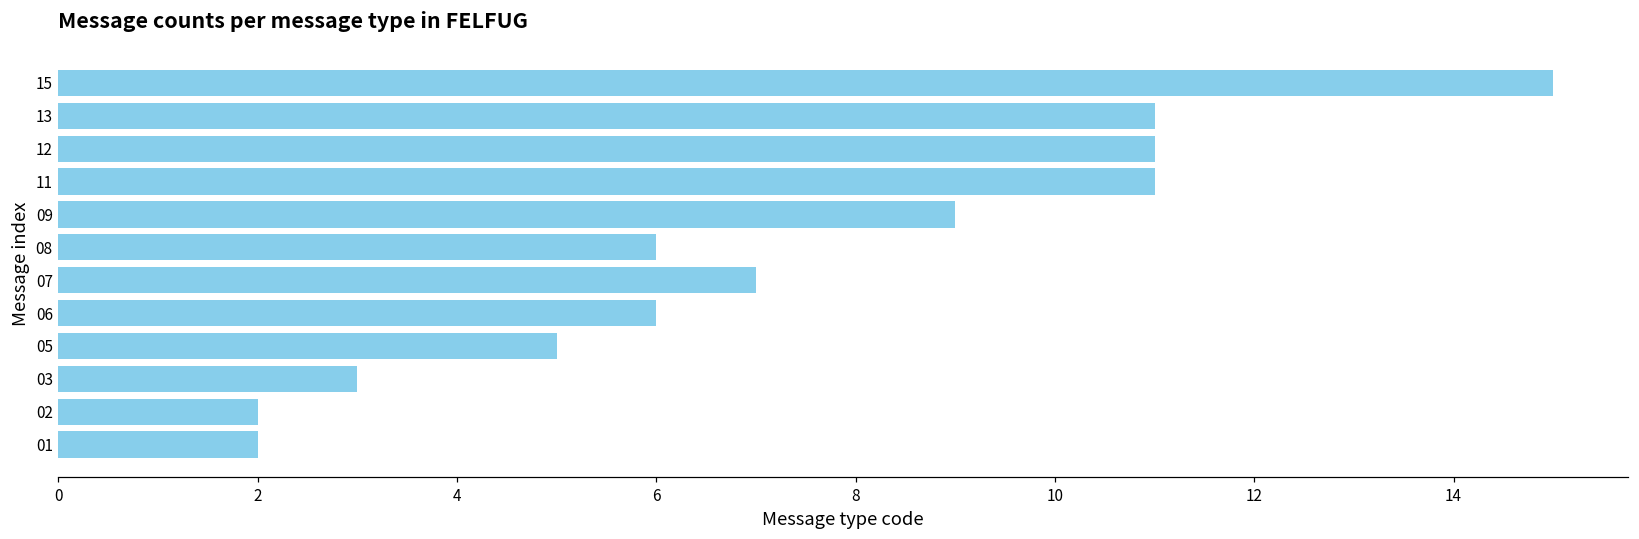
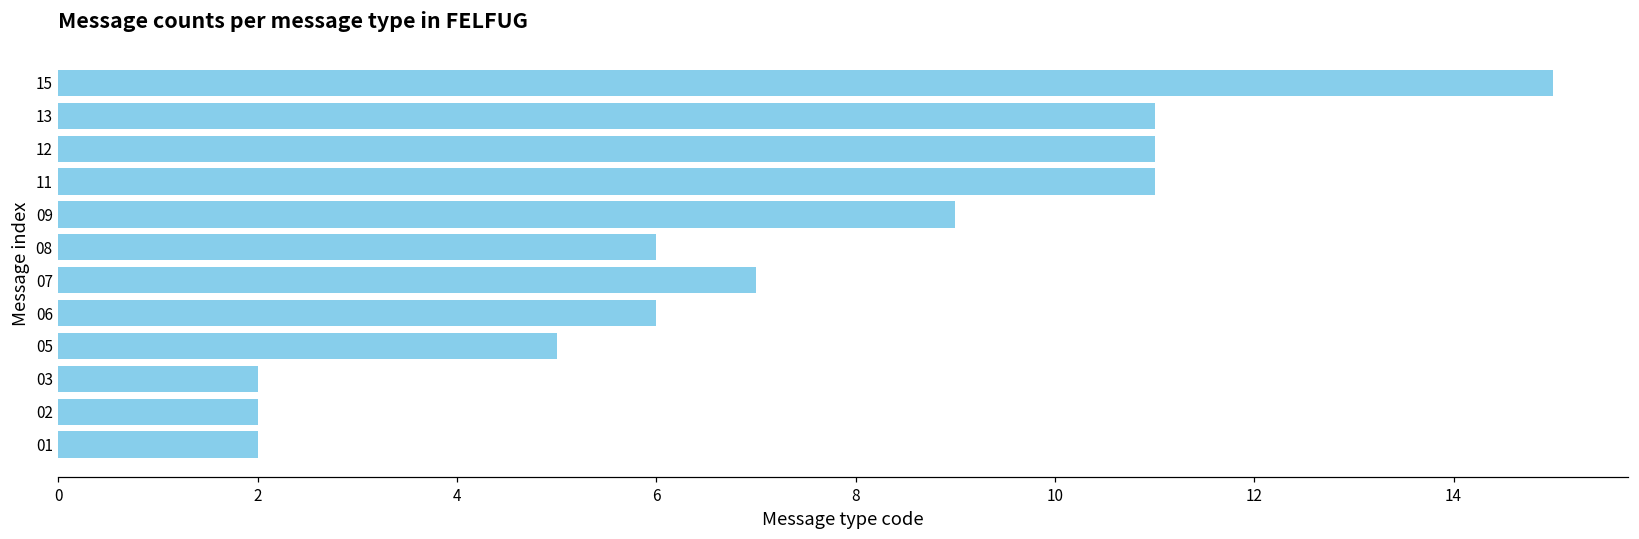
  {
    "15": 15,
    "13": 11,
    "12": 11,
    "11": 11,
    "09": 9,
    "08": 6,
    "07": 7,
    "06": 6,
    "05": 5,
-   "03": 3,
+   "03": 2,
    "02": 2,
    "01": 2
  }
